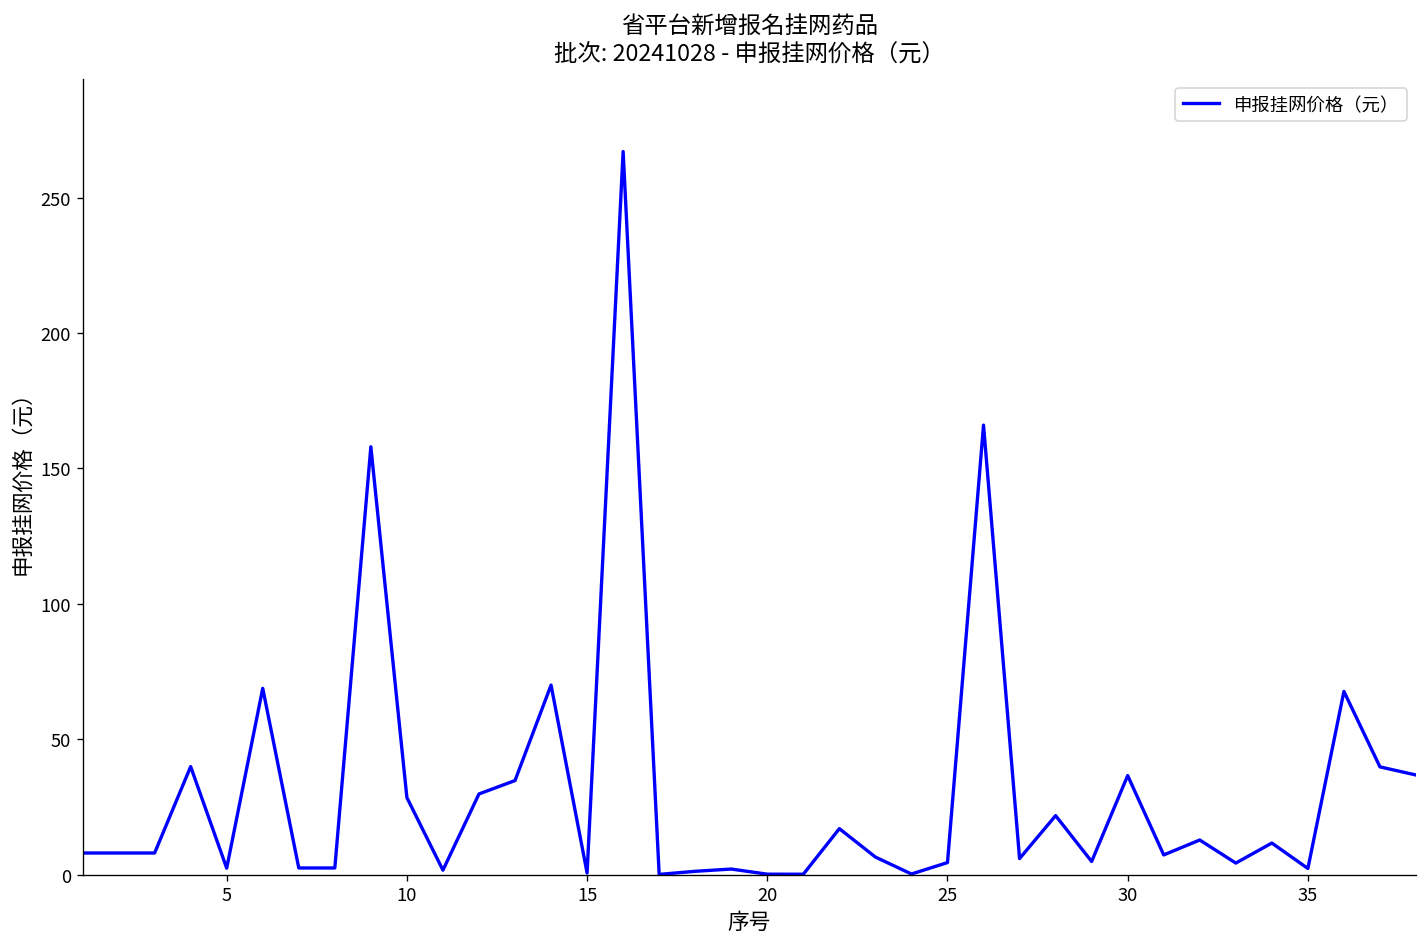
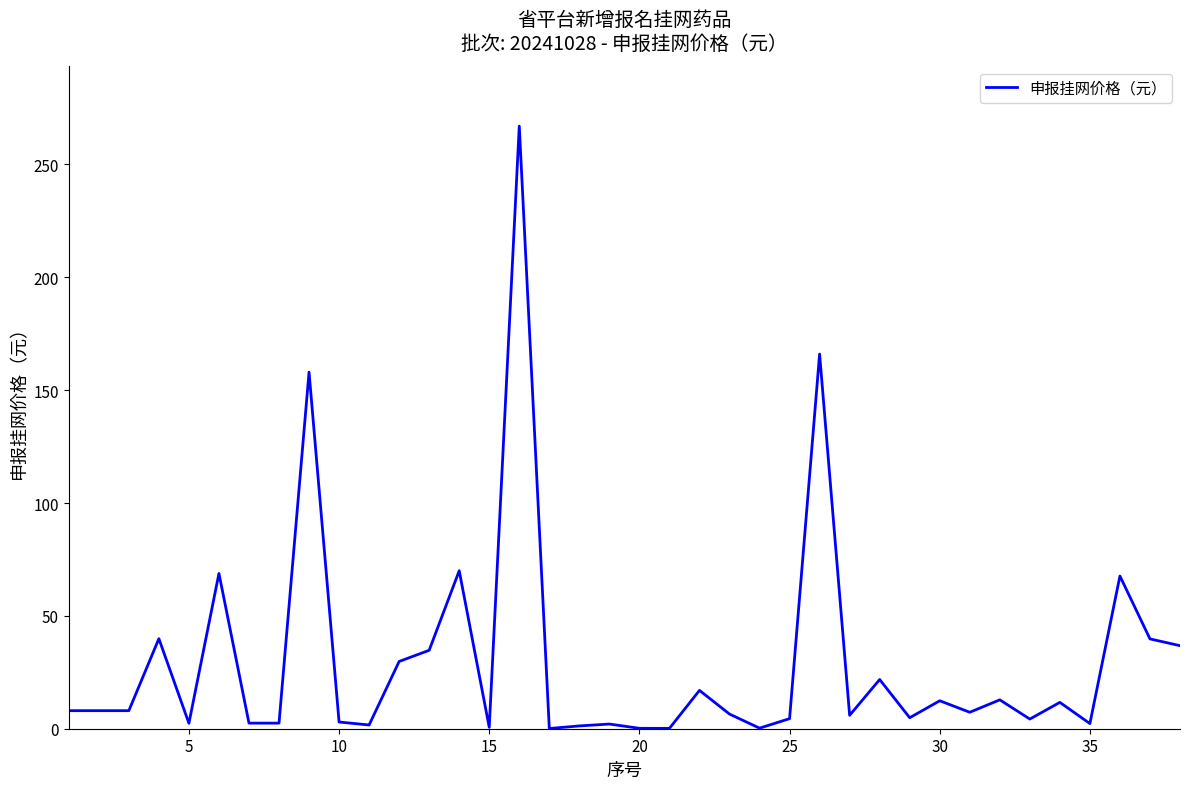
  {
    "5": 2,
-   "10": 28,
+   "10": 3,
    "15": 1,
    "20": 0,
    "25": 4,
-   "30": 37,
+   "30": 12,
    "35": 2
  }
